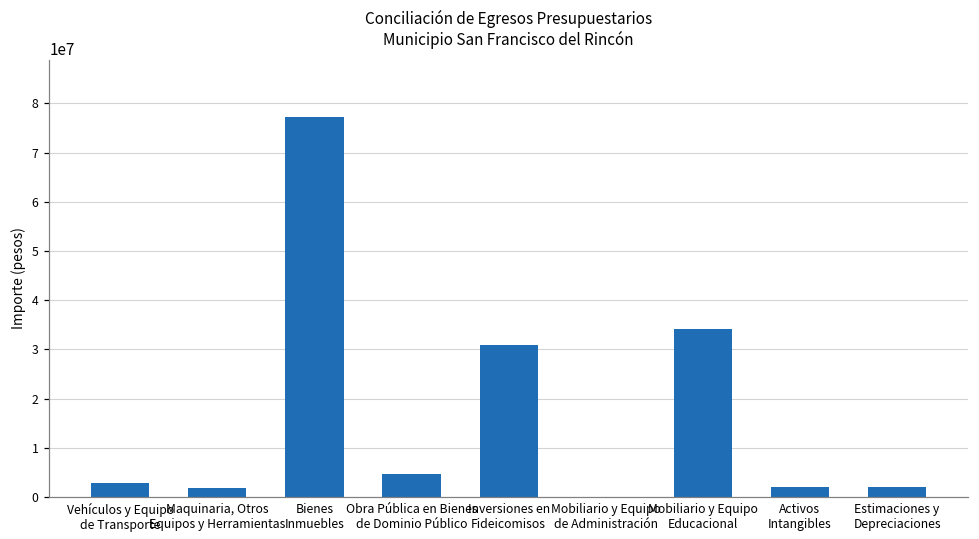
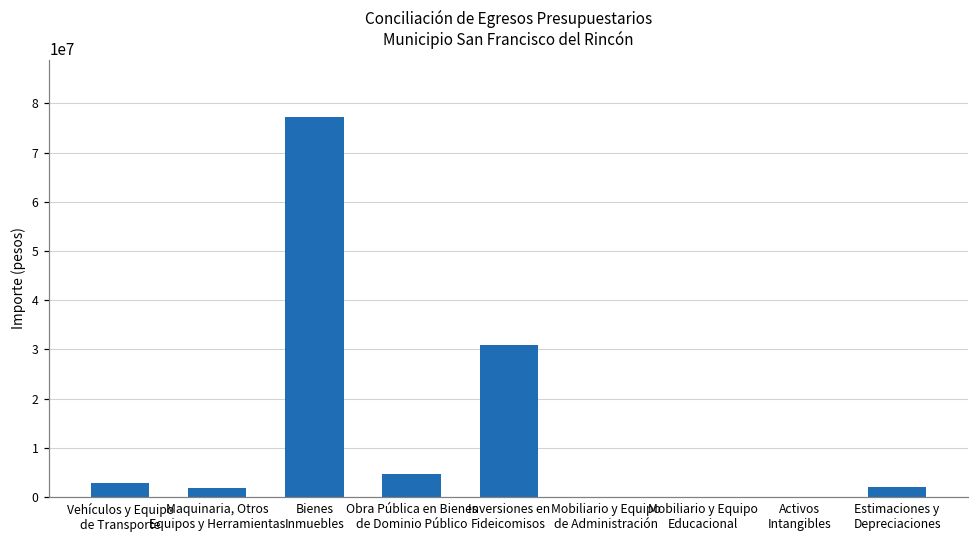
  {
    "Bienes Inmuebles": 77000000,
    "Obra Pública en Bienes de Dominio Público": 5000000,
    "Inversiones en Fideicomisos": 31000000,
-   "Mobiliario y Equipo Educacional": 34000000,
-   "Activos Intangibles": 2000000,
+   "Mobiliario y Equipo Educacional": 0,
+   "Activos Intangibles": 0,
    "Estimaciones y Depreciaciones": 2000000
  }
